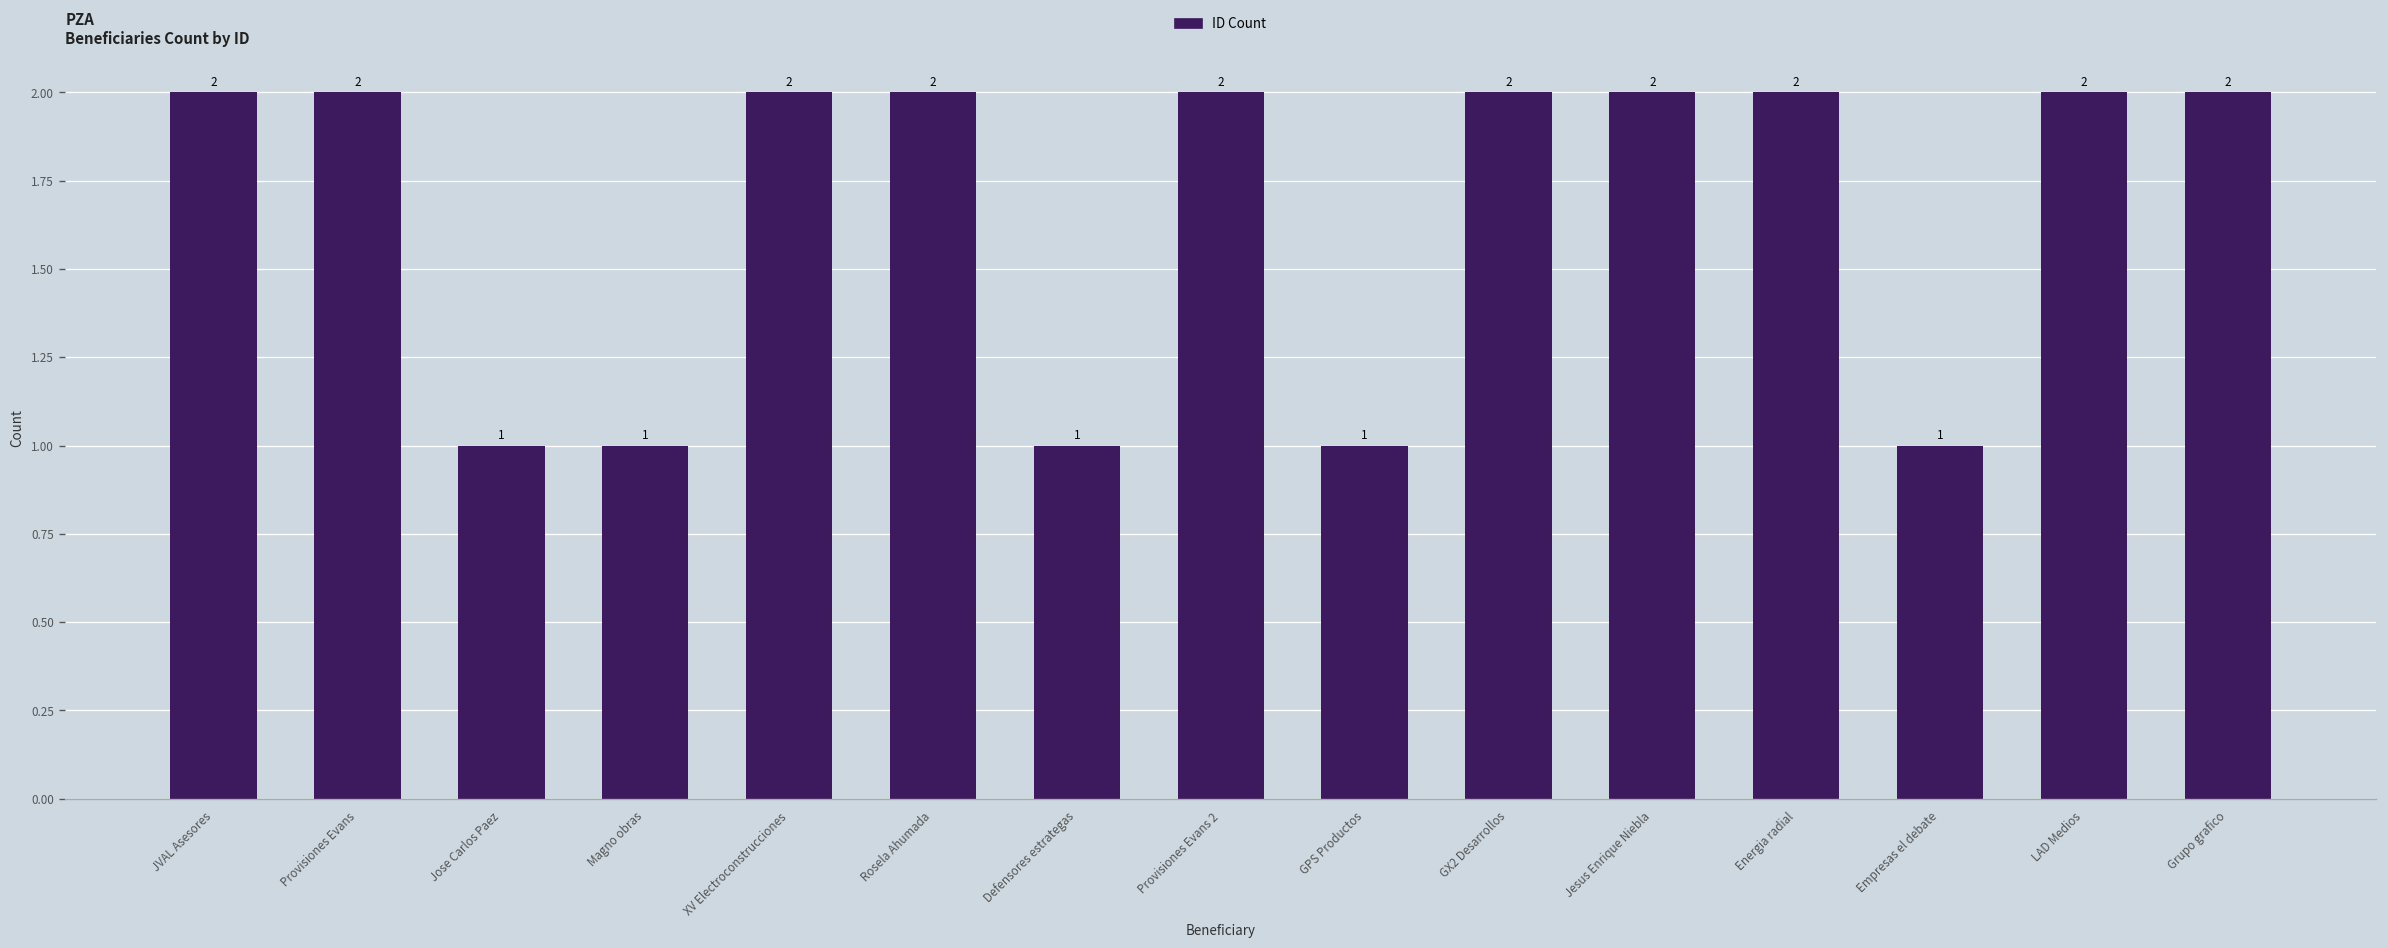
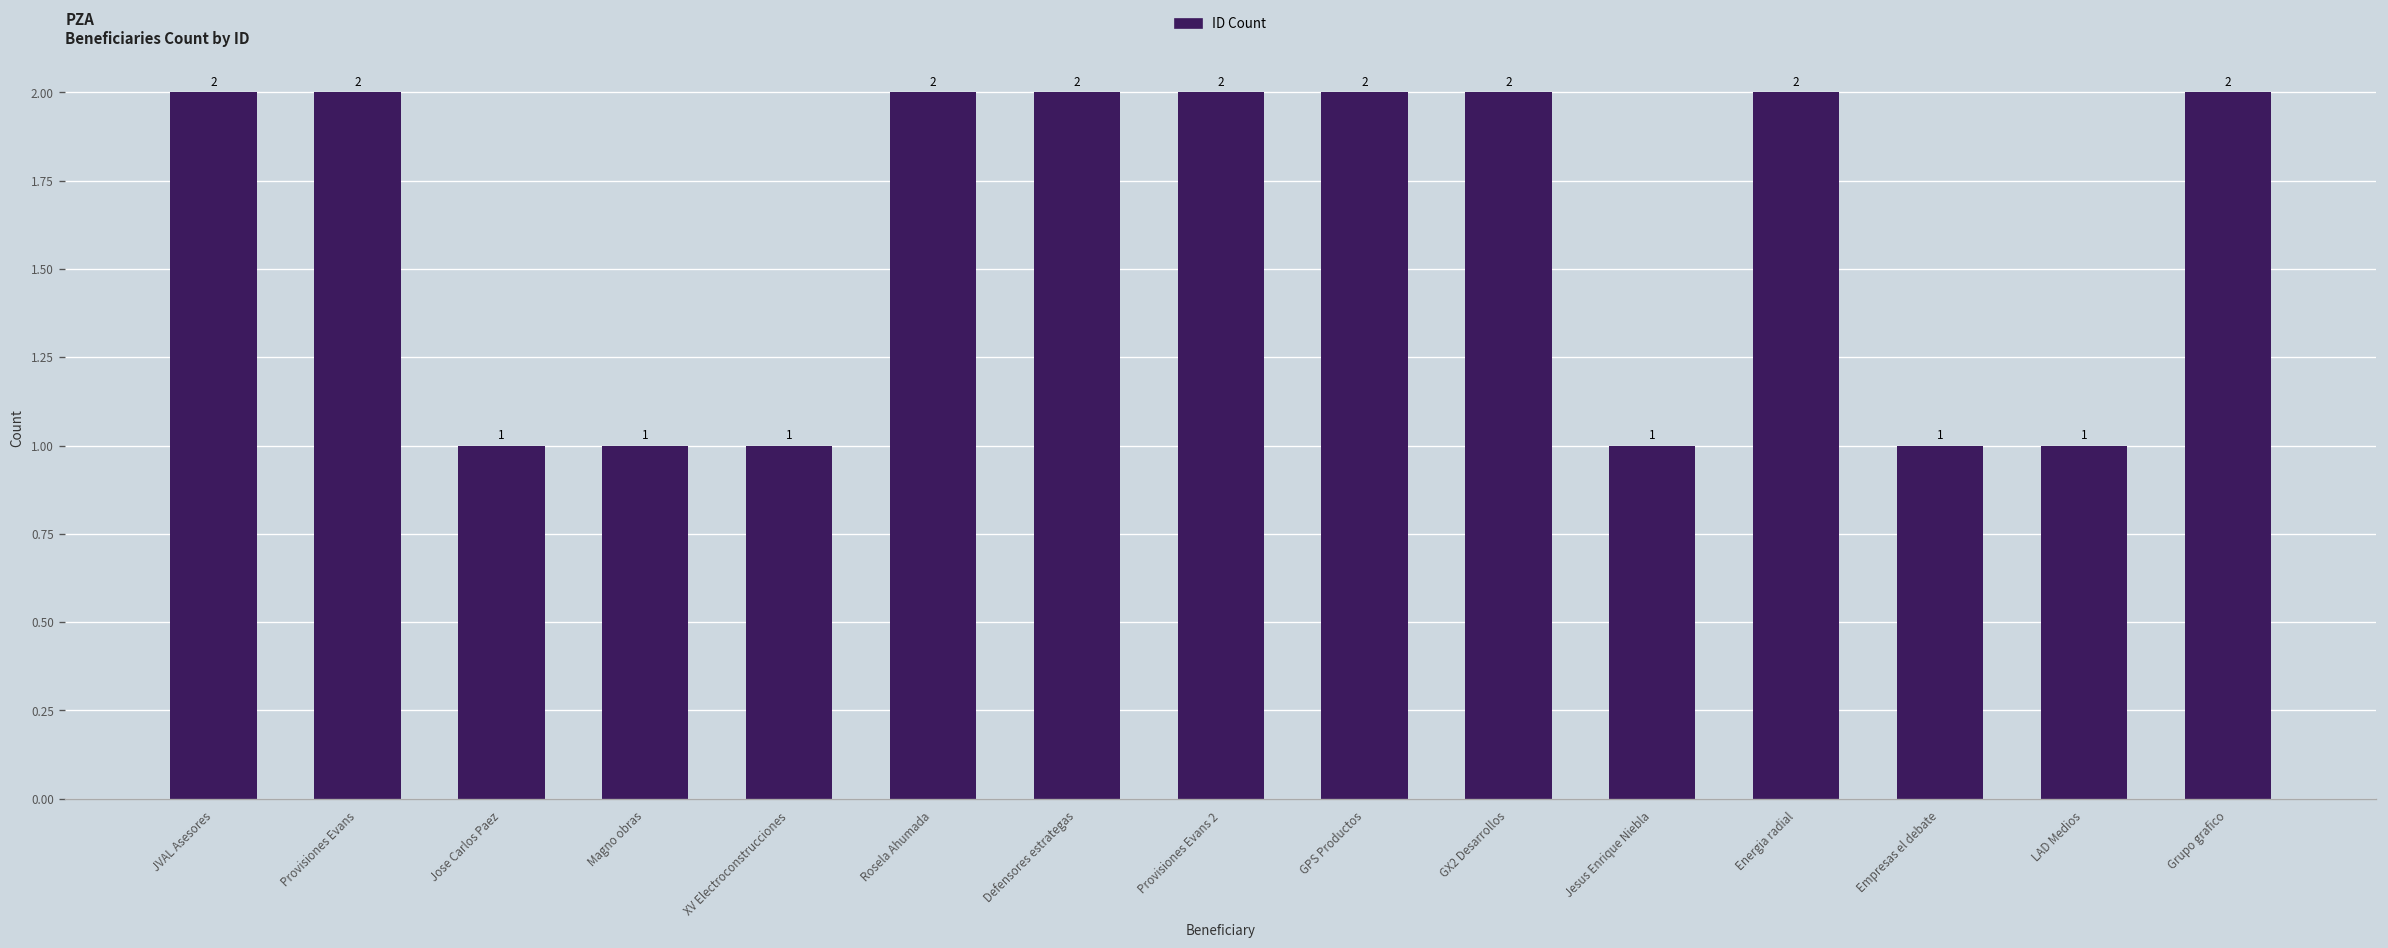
  {
    "JVAL Asesores": 2,
    "Provisiones Evans": 2,
    "Jose Carlos Paez": 1,
    "Magno obras": 1,
-   "XV Electroconstrucciones": 2,
+   "XV Electroconstrucciones": 1,
    "Rosela Ahumada": 2,
-   "Defensores estrategas": 1,
+   "Defensores estrategas": 2,
    "Provisiones Evans 2": 2,
-   "GPS Productos": 1,
+   "GPS Productos": 2,
    "GX2 Desarrollos": 2,
-   "Jesus Enrique Niebla": 2,
+   "Jesus Enrique Niebla": 1,
    "Energia radial": 2,
    "Empresas el debate": 1,
-   "LAD Medios": 2,
+   "LAD Medios": 1,
    "Grupo grafico": 2
  }
